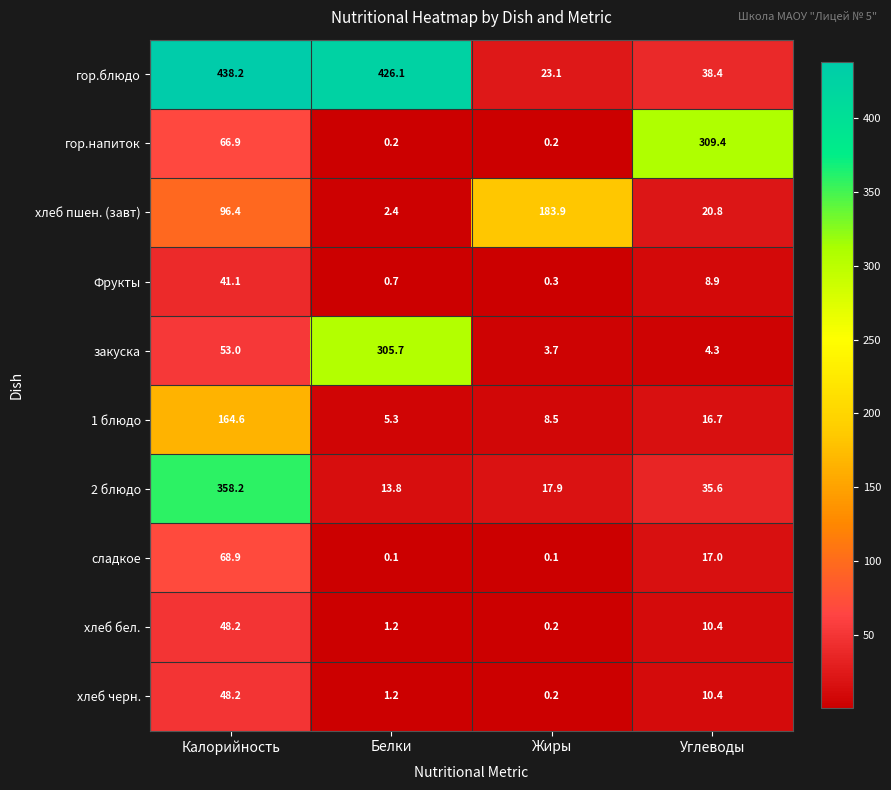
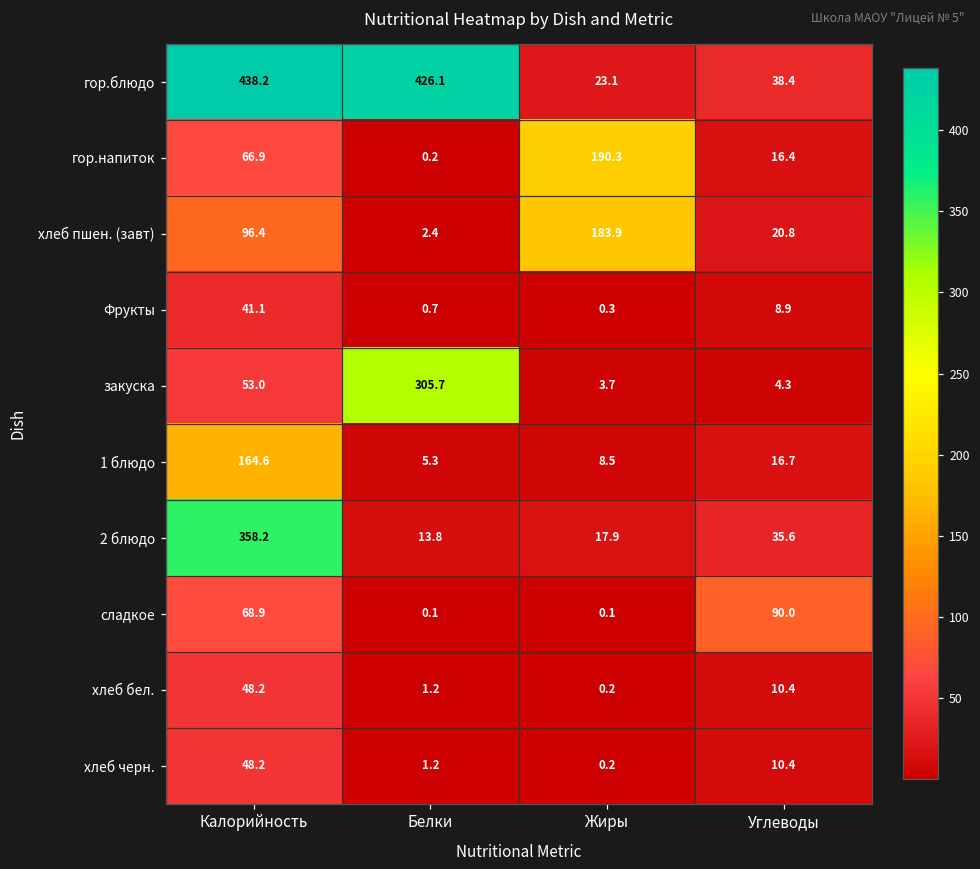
  {
    "гор.блюдо": {
      "Калорийность": 438.2,
      "Белки": 426.1,
      "Жиры": 23.1,
      "Углеводы": 38.4
    },
    "гор.напиток": {
      "Калорийность": 66.9,
      "Белки": 0.2,
-     "Жиры": 0.2,
-     "Углеводы": 309.4
+     "Жиры": 190.3,
+     "Углеводы": 16.4
    },
    "хлеб пшен. (завт)": {
      "Калорийность": 96.4,
      "Белки": 2.4,
      "Жиры": 183.9,
      "Углеводы": 20.8
    },
    "Фрукты": {
      "Калорийность": 41.1,
      "Белки": 0.7,
      "Жиры": 0.3,
      "Углеводы": 8.9
    },
    "закуска": {
      "Калорийность": 53.0,
      "Белки": 305.7,
      "Жиры": 3.7,
      "Углеводы": 4.3
    },
    "1 блюдо": {
      "Калорийность": 164.6,
      "Белки": 5.3,
      "Жиры": 8.5,
      "Углеводы": 16.7
    },
    "2 блюдо": {
      "Калорийность": 358.2,
      "Белки": 13.8,
      "Жиры": 17.9,
      "Углеводы": 35.6
    },
    "сладкое": {
      "Калорийность": 68.9,
      "Белки": 0.1,
      "Жиры": 0.1,
-     "Углеводы": 17.0
+     "Углеводы": 90.0
    },
    "хлеб бел.": {
      "Калорийность": 48.2,
      "Белки": 1.2,
      "Жиры": 0.2,
      "Углеводы": 10.4
    },
    "хлеб черн.": {
      "Калорийность": 48.2,
      "Белки": 1.2,
      "Жиры": 0.2,
      "Углеводы": 10.4
    }
  }
